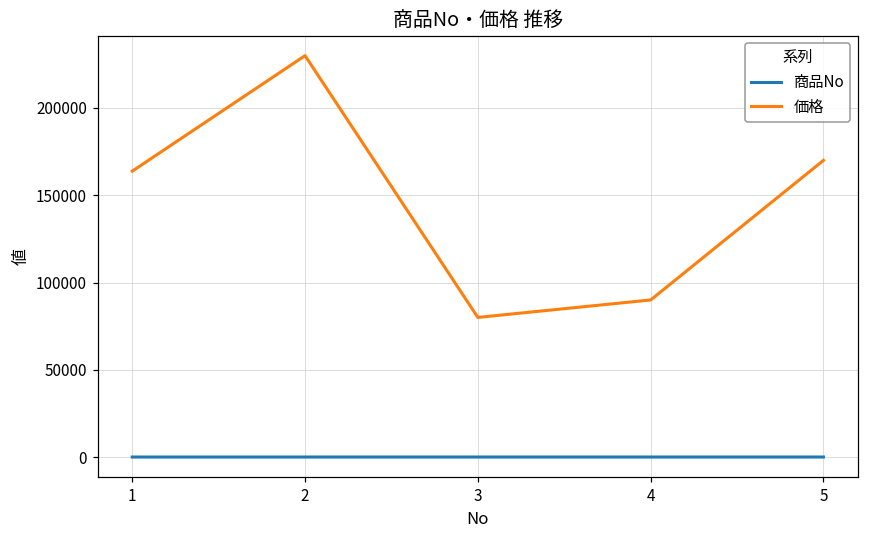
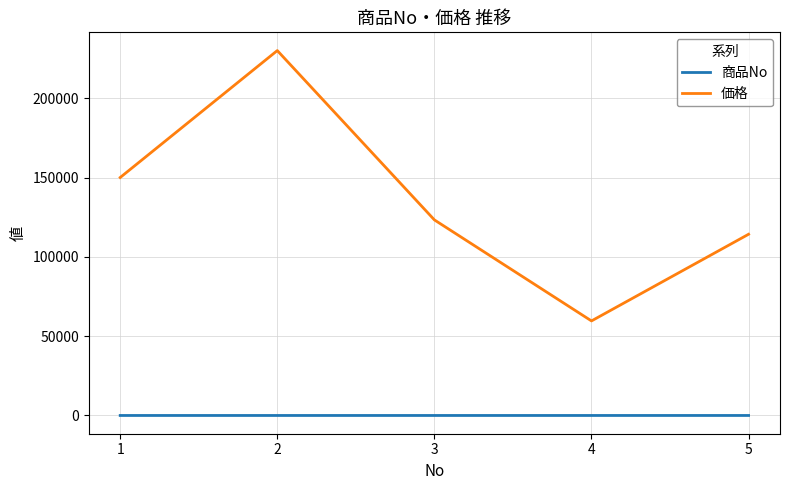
  {
    "商品No": {
      "1": 0,
      "2": 0,
      "3": 0,
      "4": 0,
      "5": 0
    },
    "価格": {
-     "1": 164000,
+     "1": 150000,
      "2": 230000,
-     "3": 80000,
-     "4": 90000,
-     "5": 170000
+     "3": 123000,
+     "4": 60000,
+     "5": 114000
    }
  }
